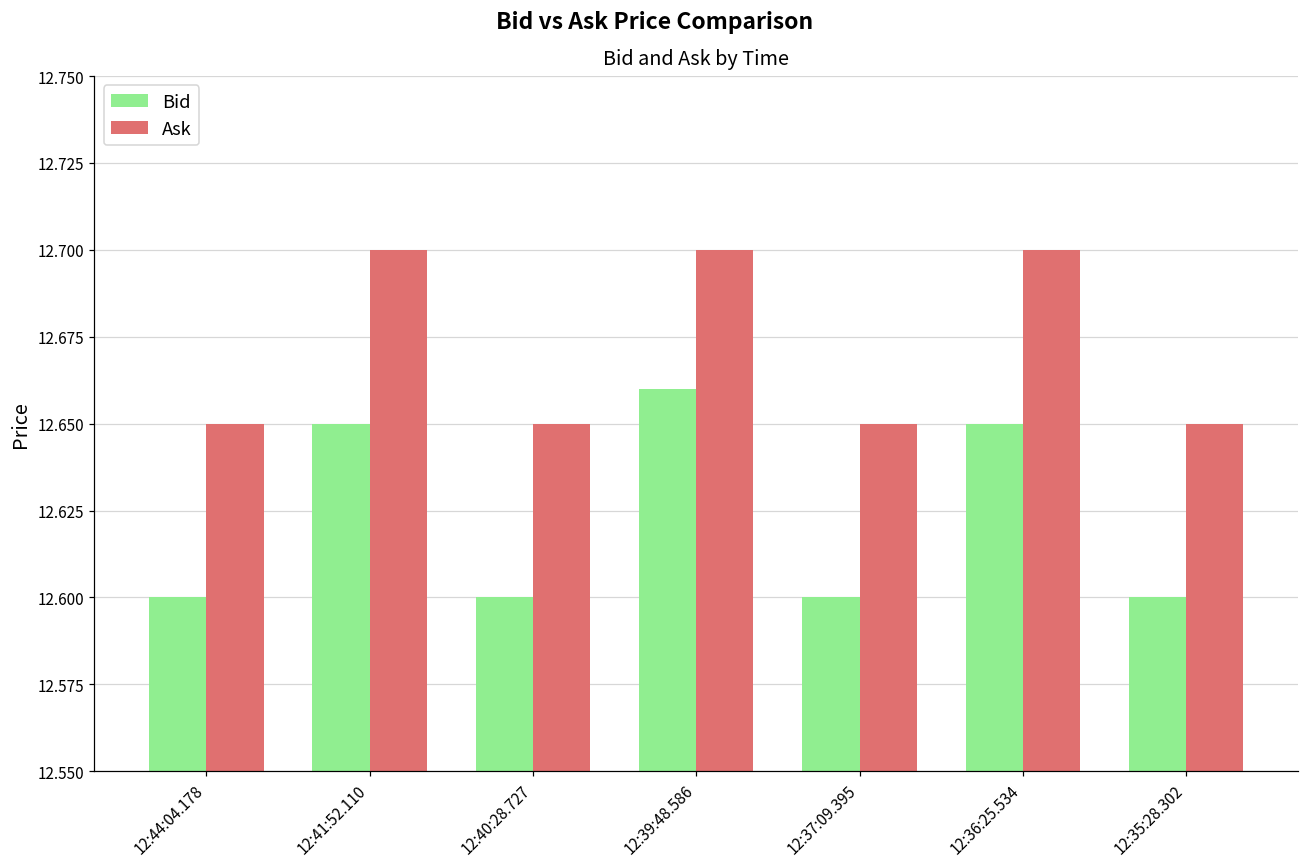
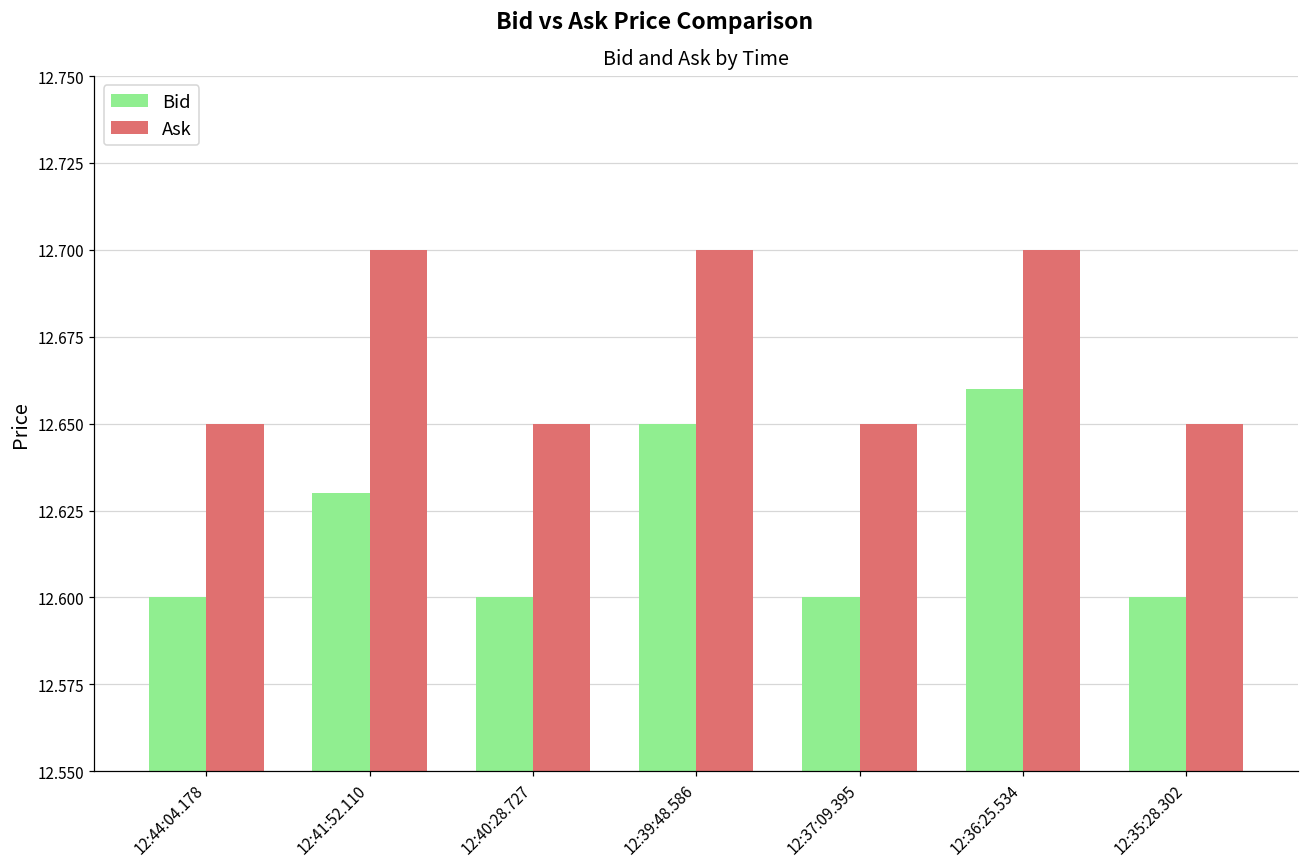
  {
    "Bid": {
      "12:44:04.178": 12.60,
-     "12:41:52.110": 12.65,
+     "12:41:52.110": 12.63,
      "12:40:28.727": 12.60,
-     "12:39:48.586": 12.66,
+     "12:39:48.586": 12.65,
      "12:37:09.395": 12.60,
-     "12:36:25.534": 12.65,
+     "12:36:25.534": 12.66,
      "12:35:28.302": 12.60
    },
    "Ask": {
      "12:44:04.178": 12.65,
      "12:41:52.110": 12.70,
      "12:40:28.727": 12.65,
      "12:39:48.586": 12.70,
      "12:37:09.395": 12.65,
      "12:36:25.534": 12.70,
      "12:35:28.302": 12.65
    }
  }
